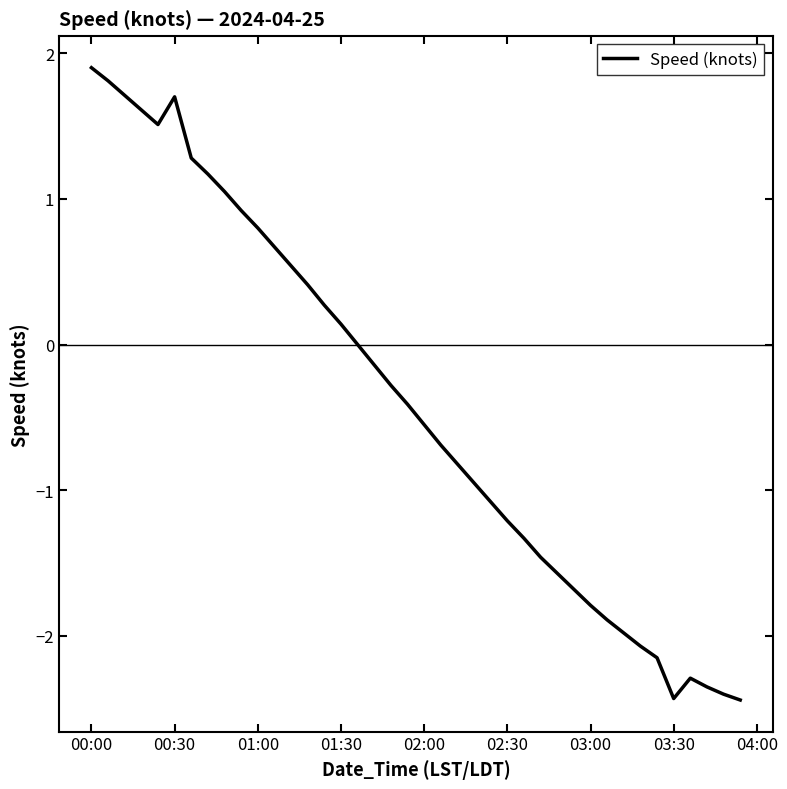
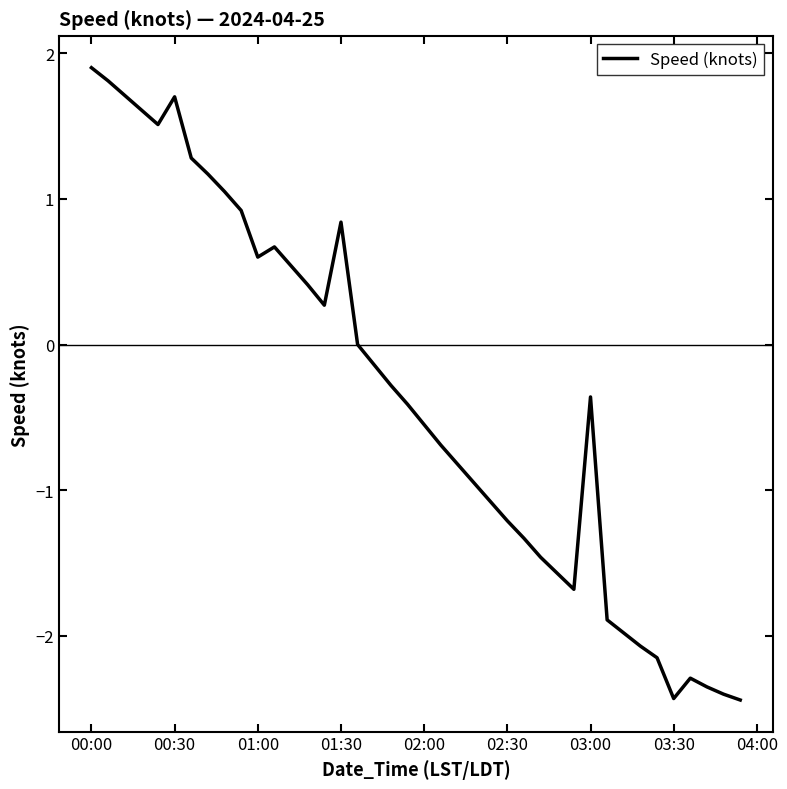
  {
    "00:00": 1.90,
    "00:30": 1.70,
-   "01:00": 0.8,
-   "01:30": 0.14,
+   "01:00": 0.6,
+   "01:30": 0.84,
    "02:00": -0.55,
    "02:30": -1.21,
-   "03:00": -1.79,
+   "03:00": -0.36,
    "03:30": -2.43
  }
